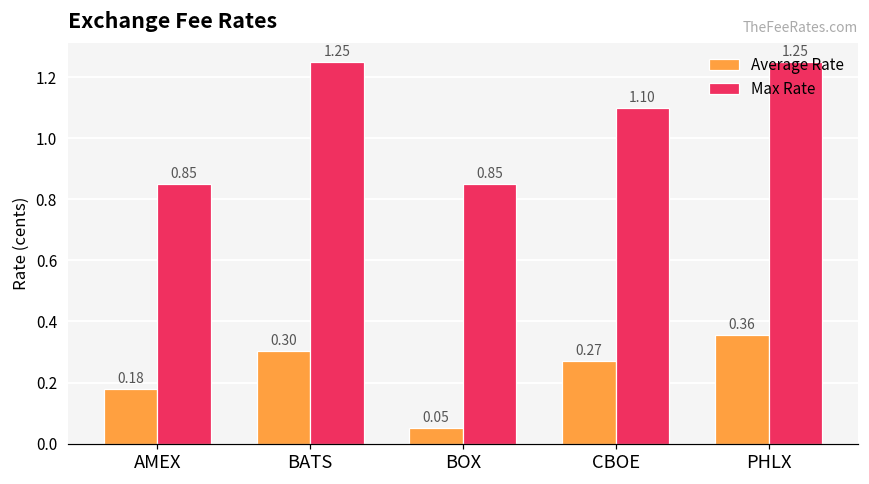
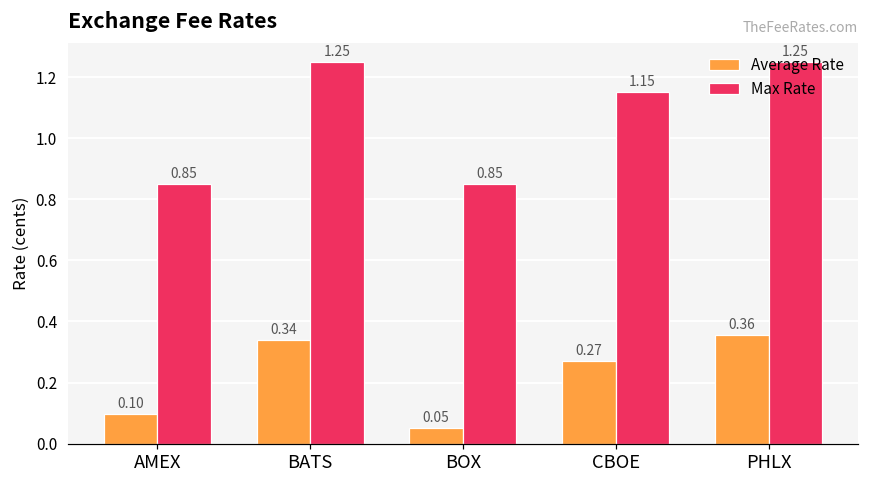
  {
    "Average Rate": {
-     "AMEX": 0.18,
-     "BATS": 0.30,
+     "AMEX": 0.10,
+     "BATS": 0.34,
      "BOX": 0.05,
      "CBOE": 0.27,
      "PHLX": 0.36
    },
    "Max Rate": {
      "AMEX": 0.85,
      "BATS": 1.25,
      "BOX": 0.85,
-     "CBOE": 1.10,
+     "CBOE": 1.15,
      "PHLX": 1.25
    }
  }
